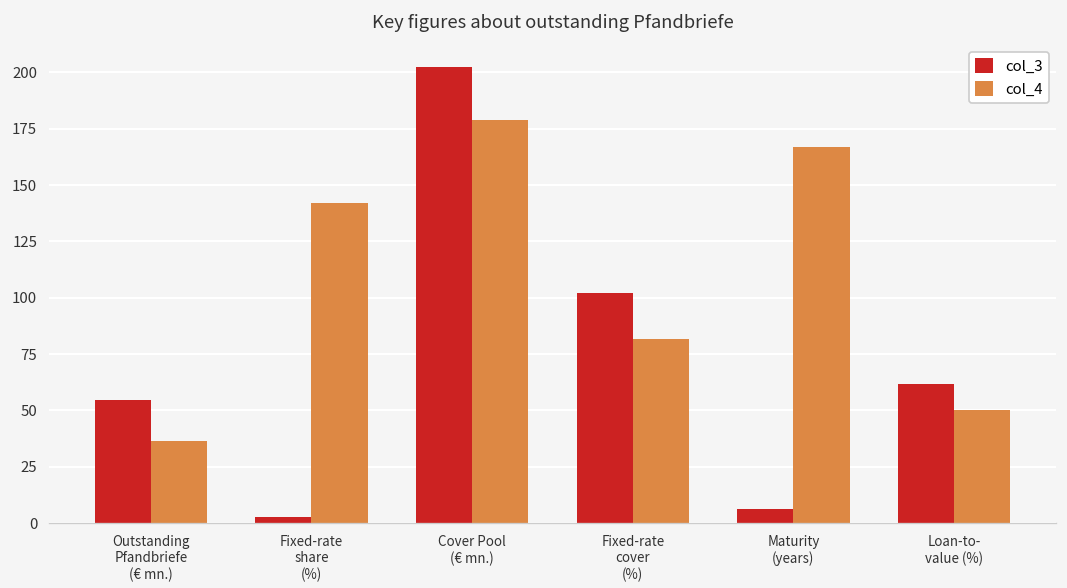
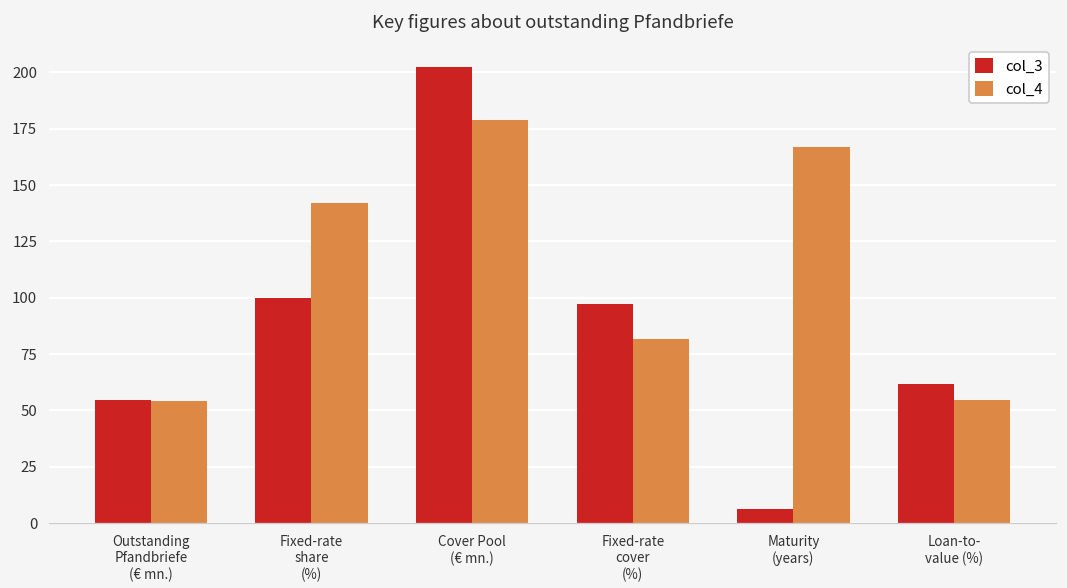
  {
    "col_3": {
      "Outstanding Pfandbriefe (€ mn.)": 55,
-     "Fixed-rate share (%)": 3,
+     "Fixed-rate share (%)": 100,
      "Cover Pool (€ mn.)": 202,
-     "Fixed-rate cover (%)": 102,
+     "Fixed-rate cover (%)": 97,
      "Maturity (years)": 6,
      "Loan-to- value (%)": 62
    },
    "col_4": {
-     "Outstanding Pfandbriefe (€ mn.)": 36,
+     "Outstanding Pfandbriefe (€ mn.)": 54,
      "Fixed-rate share (%)": 142,
      "Cover Pool (€ mn.)": 179,
      "Fixed-rate cover (%)": 82,
      "Maturity (years)": 167,
-     "Loan-to- value (%)": 50
+     "Loan-to- value (%)": 55
    }
  }
